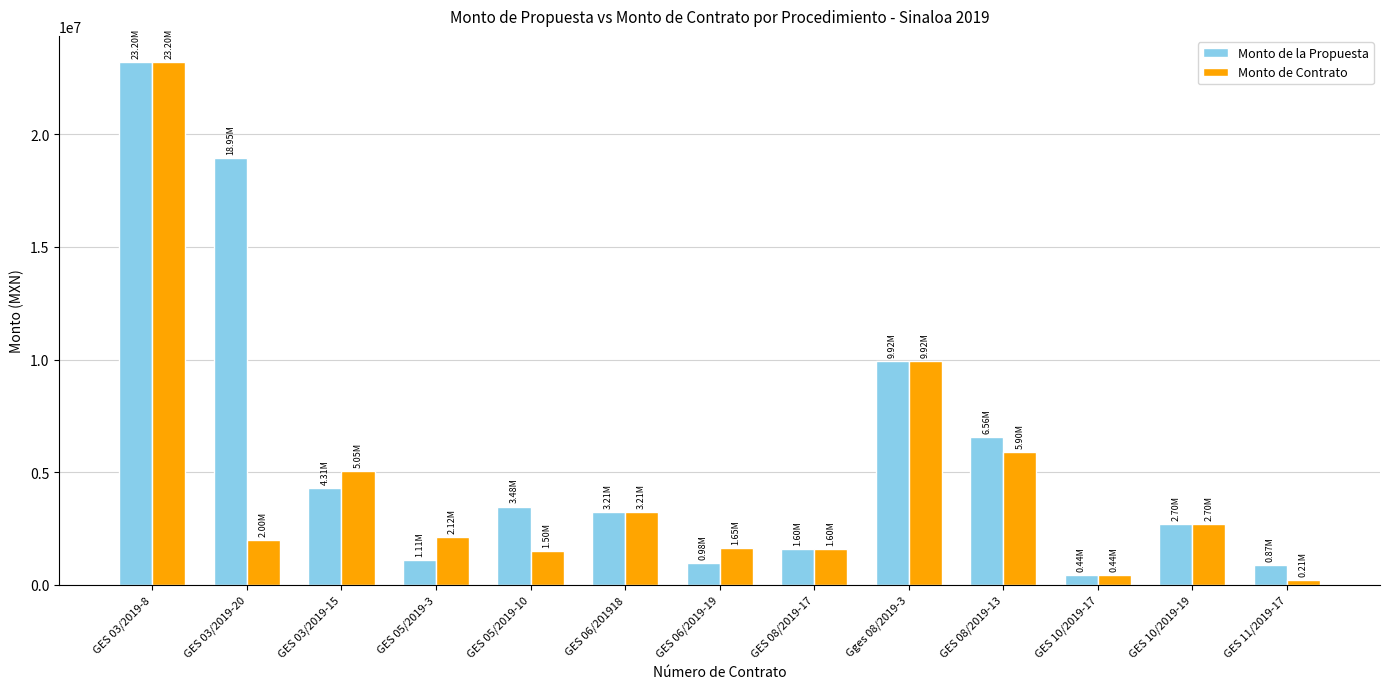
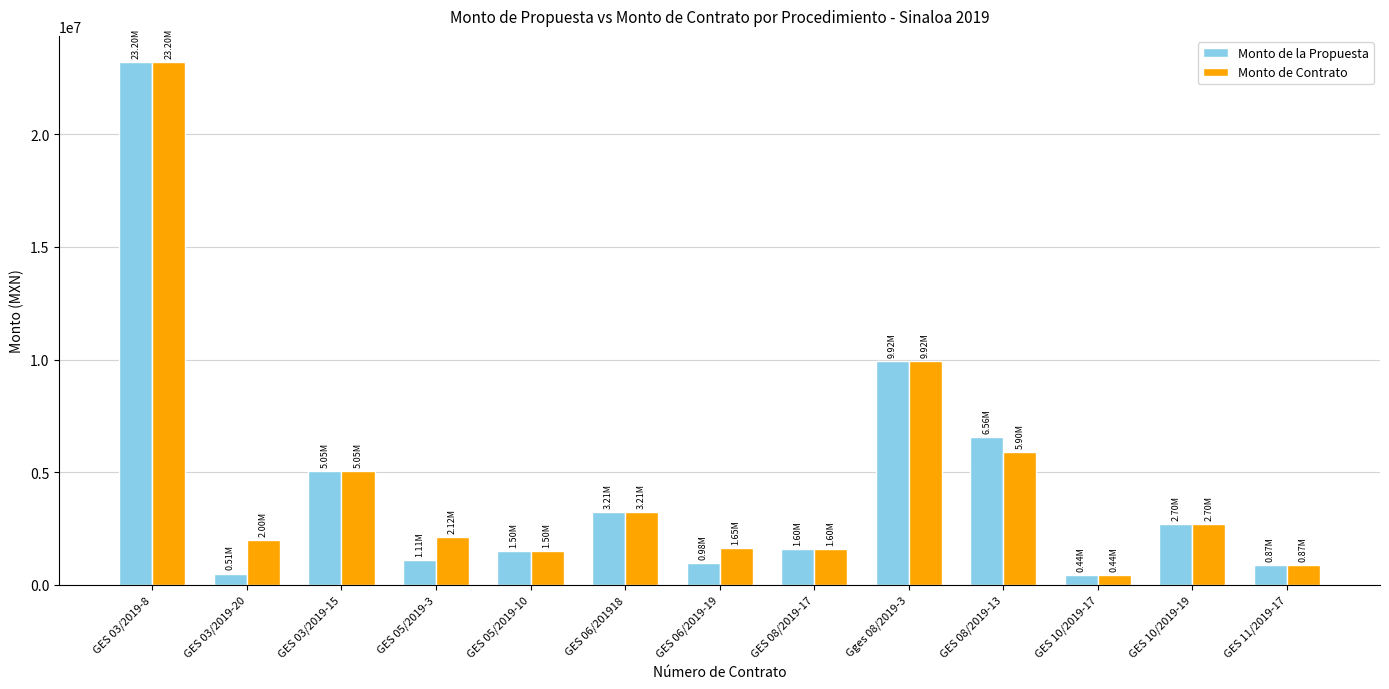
  {
    "Monto de la Propuesta": {
      "GES 03/2019-8": "23.20M",
-     "GES 03/2019-20": "18.95M",
-     "GES 03/2019-15": "4.31M",
+     "GES 03/2019-20": "0.51M",
+     "GES 03/2019-15": "5.05M",
      "GES 05/2019-3": "1.11M",
-     "GES 05/2019-10": "3.48M",
+     "GES 05/2019-10": "1.50M",
      "GES 06/201918": "3.21M",
      "GES 06/2019-19": "0.98M",
      "GES 08/2019-17": "1.60M",
      "Gges 08/2019-3": "9.92M",
      "GES 08/2019-13": "6.56M",
      "GES 10/2019-17": "0.44M",
      "GES 10/2019-19": "2.70M",
      "GES 11/2019-17": "0.87M"
    },
    "Monto de Contrato": {
      "GES 03/2019-8": "23.20M",
      "GES 03/2019-20": "2.00M",
      "GES 03/2019-15": "5.05M",
      "GES 05/2019-3": "2.12M",
      "GES 05/2019-10": "1.50M",
      "GES 06/201918": "3.21M",
      "GES 06/2019-19": "1.65M",
      "GES 08/2019-17": "1.60M",
      "Gges 08/2019-3": "9.92M",
      "GES 08/2019-13": "5.90M",
      "GES 10/2019-17": "0.44M",
      "GES 10/2019-19": "2.70M",
-     "GES 11/2019-17": "0.21M"
+     "GES 11/2019-17": "0.87M"
    }
  }
